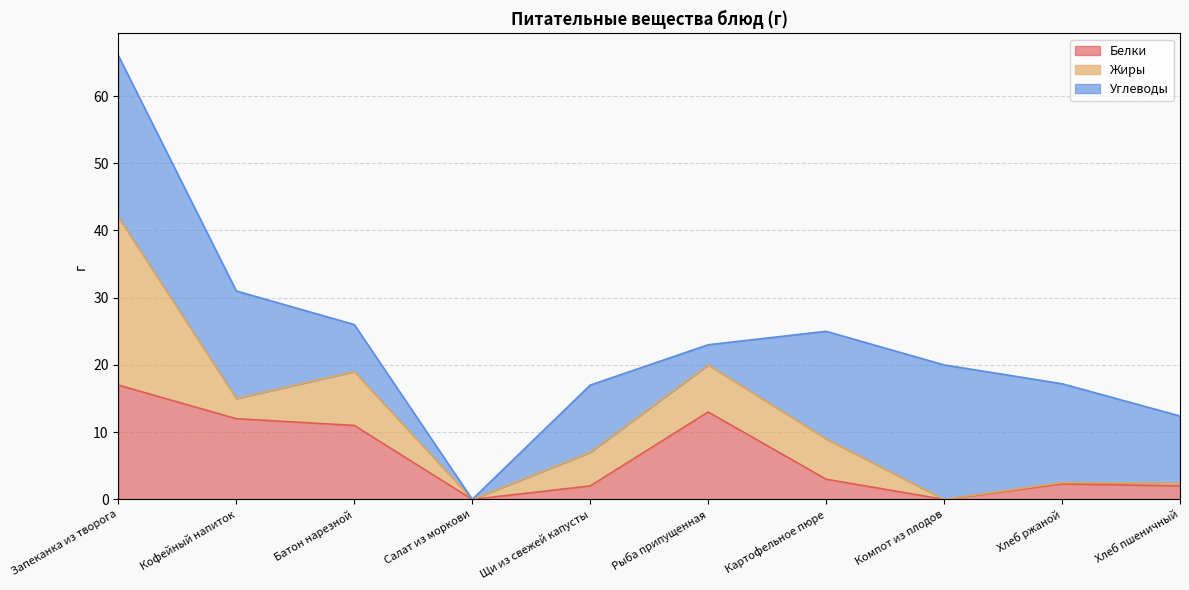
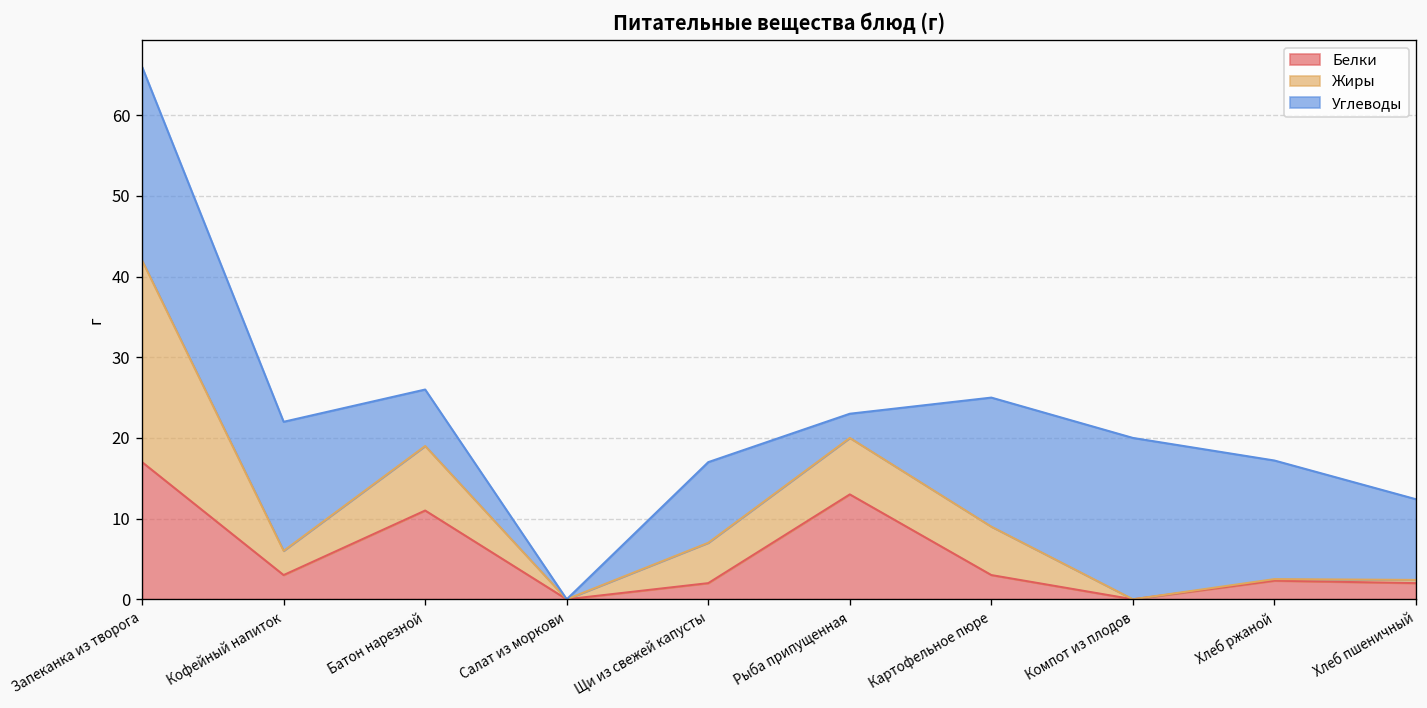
  {
    "Белки": {
      "Запеканка из творога": 17,
-     "Кофейный напиток": 12,
+     "Кофейный напиток": 3,
      "Батон нарезной": 11,
      "Щи из свежей капусты": 2,
      "Рыба припущенная": 13,
      "Картофельное пюре": 3,
      "Хлеб пшеничный": 2
    },
    "Жиры": {
      "Запеканка из творога": 25,
      "Кофейный напиток": 3,
      "Батон нарезной": 8,
      "Щи из свежей капусты": 5,
      "Рыба припущенная": 7,
      "Картофельное пюре": 6,
      "Хлеб пшеничный": 0
    },
    "Углеводы": {
      "Запеканка из творога": 24,
      "Кофейный напиток": 16,
      "Батон нарезной": 7,
      "Щи из свежей капусты": 10,
      "Рыба припущенная": 3,
      "Картофельное пюре": 16,
      "Компот из плодов": 20,
      "Хлеб ржаной": 15,
      "Хлеб пшеничный": 10
    }
  }
